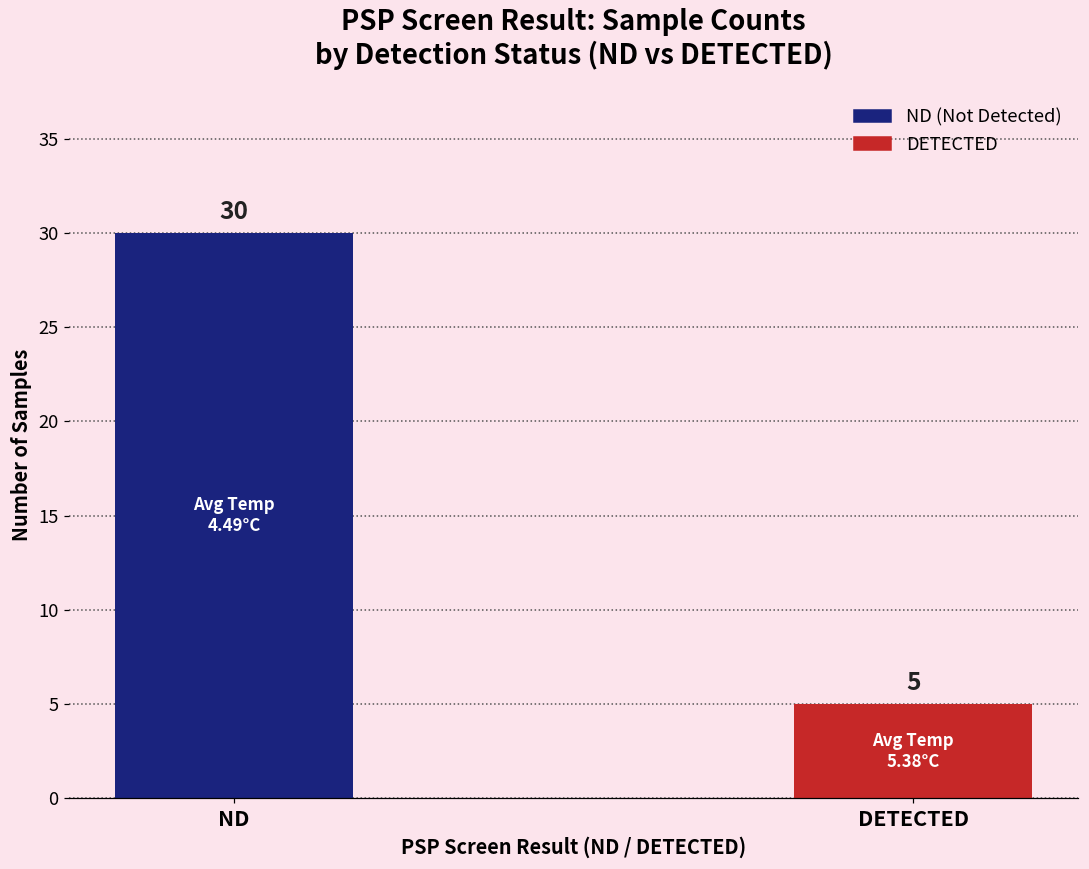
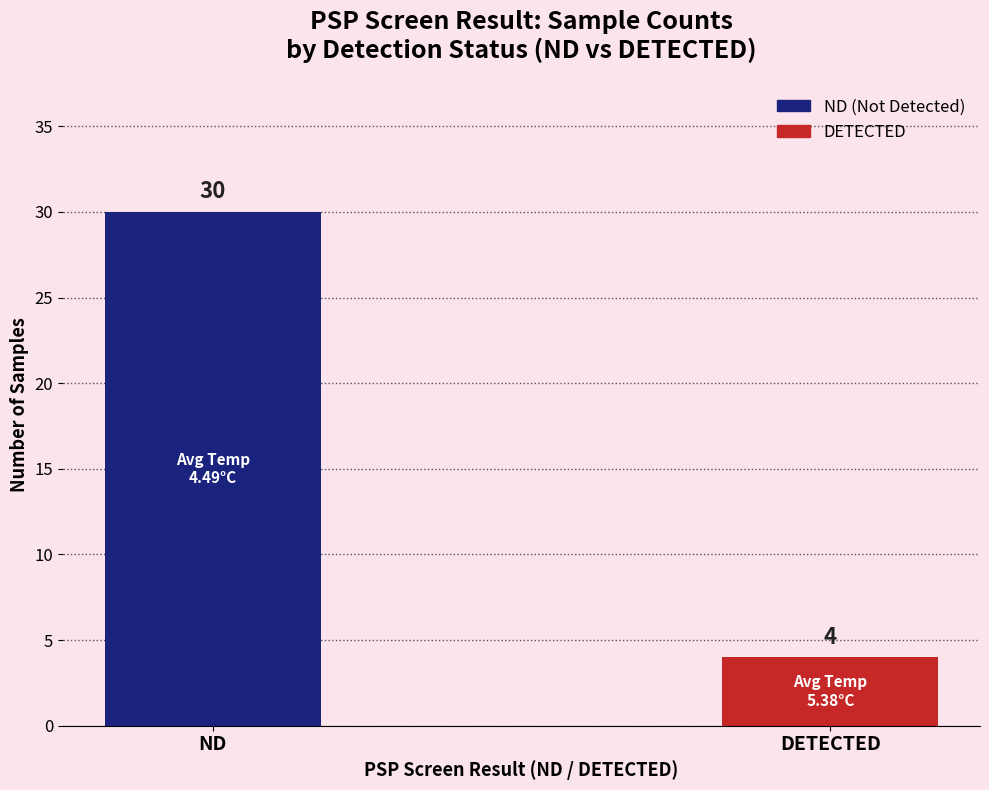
  {
    "ND": 30,
-   "DETECTED": 5
+   "DETECTED": 4
  }
